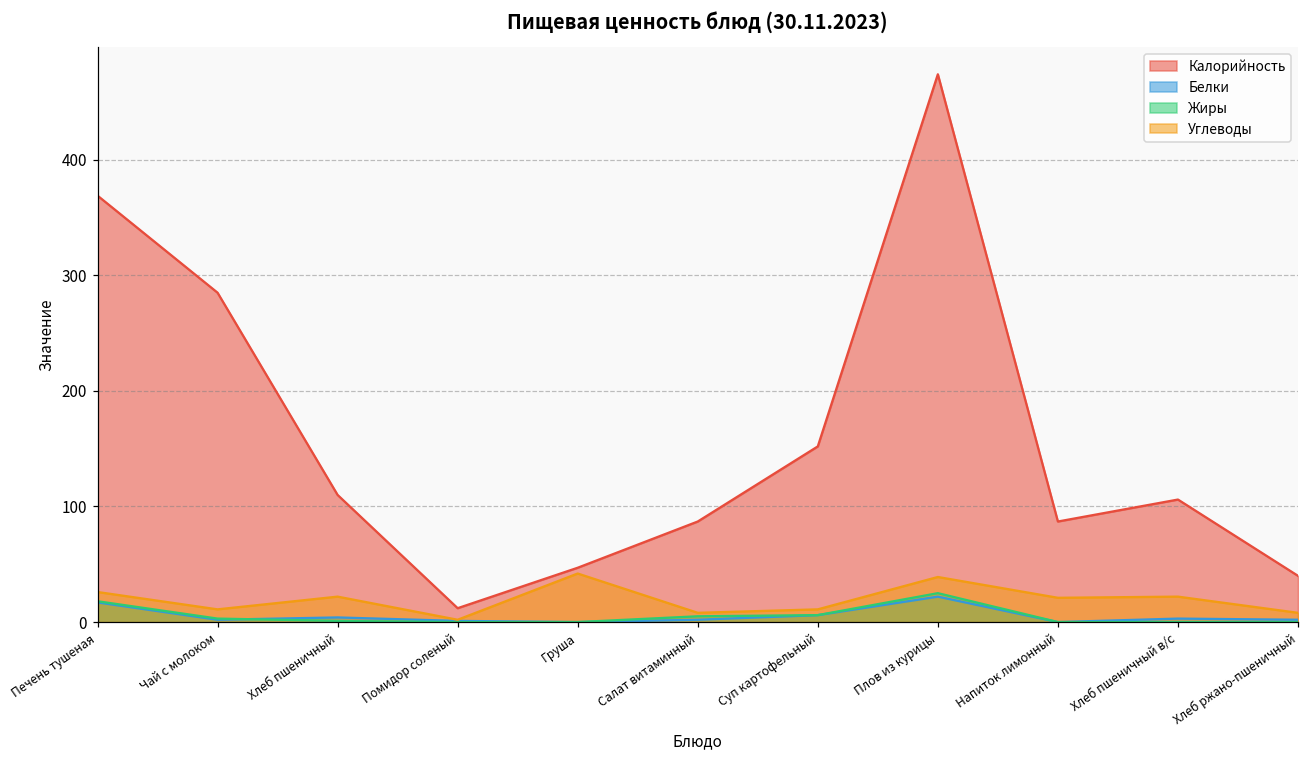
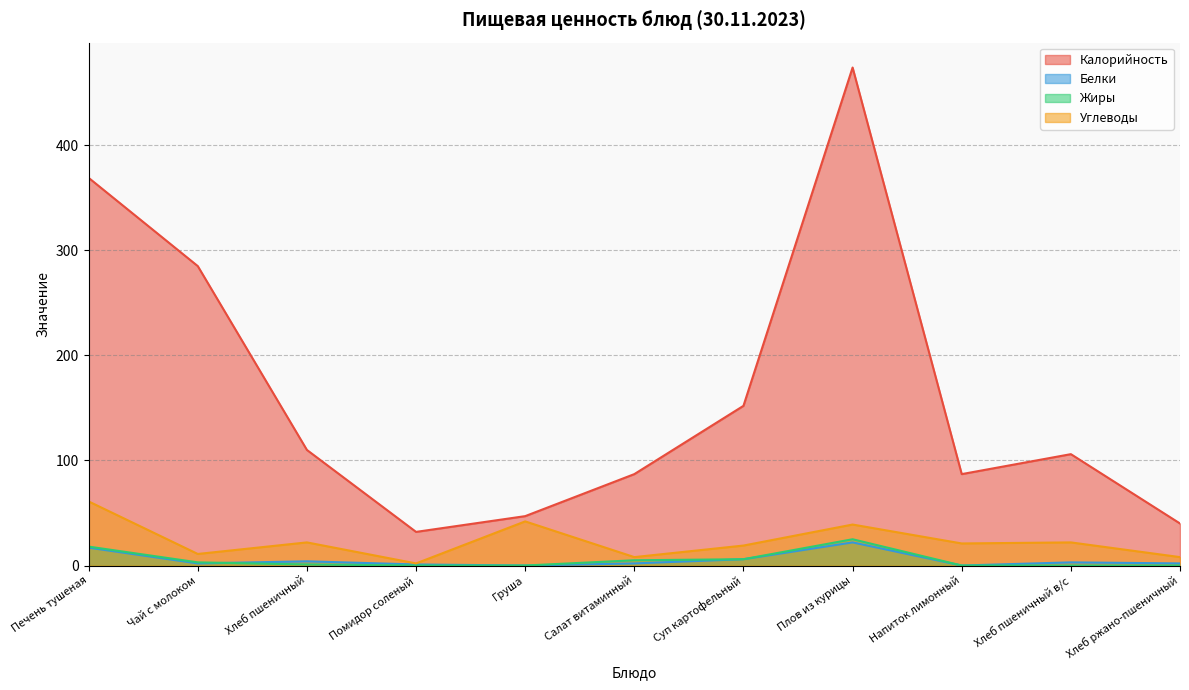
  {
    "Калорийность": {
      "Печень тушеная": 369,
      "Чай с молоком": 285,
      "Хлеб пшеничный": 110,
-     "Помидор соленый": 12,
+     "Помидор соленый": 32,
      "Груша": 47,
      "Салат витаминный": 87,
      "Суп картофельный": 152,
      "Плов из курицы": 474,
      "Напиток лимонный": 87,
      "Хлеб пшеничный в/с": 106,
      "Хлеб ржано-пшеничный": 40
    },
    "Белки": {
      "Хлеб пшеничный": 4,
      "Салат витаминный": 2,
      "Плов из курицы": 22,
      "Хлеб пшеничный в/с": 3
    },
    "Жиры": {
      "Хлеб пшеничный": 1,
      "Салат витаминный": 5,
      "Плов из курицы": 25,
      "Хлеб пшеничный в/с": 0
    },
    "Углеводы": {
-     "Печень тушеная": 26,
+     "Печень тушеная": 61,
      "Чай с молоком": 11,
      "Хлеб пшеничный": 22,
      "Груша": 42,
      "Салат витаминный": 8,
-     "Суп картофельный": 11,
+     "Суп картофельный": 19,
      "Плов из курицы": 39,
      "Напиток лимонный": 21,
      "Хлеб пшеничный в/с": 22,
      "Хлеб ржано-пшеничный": 8
    }
  }
